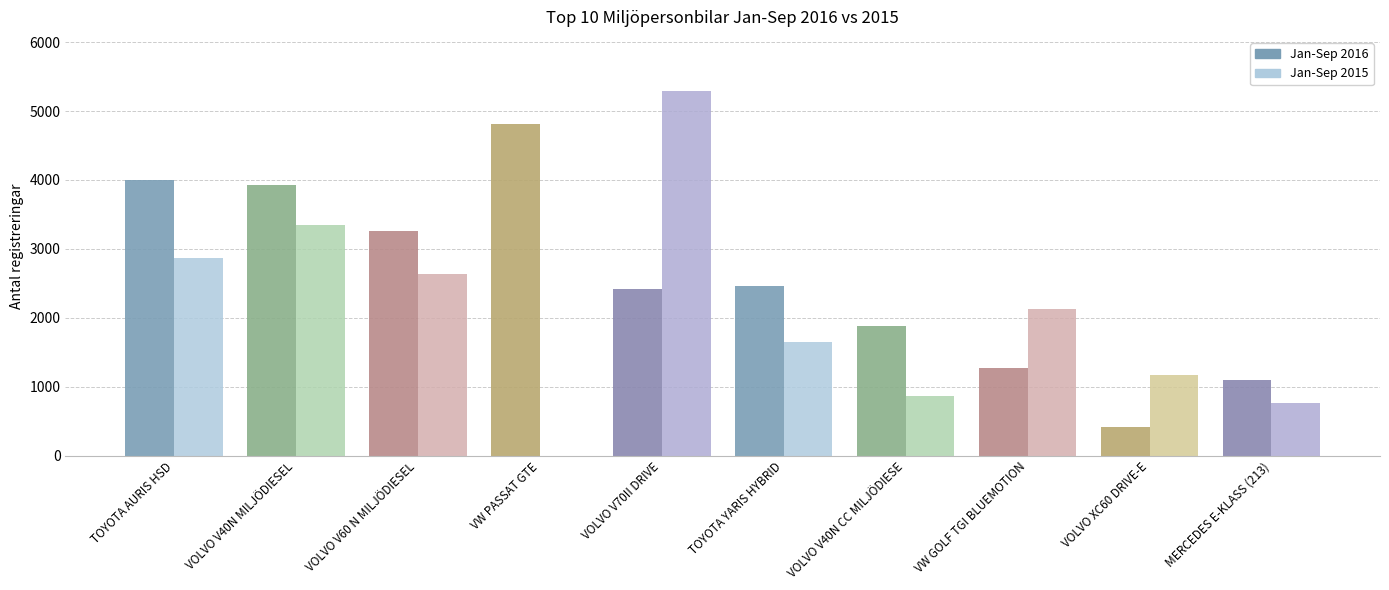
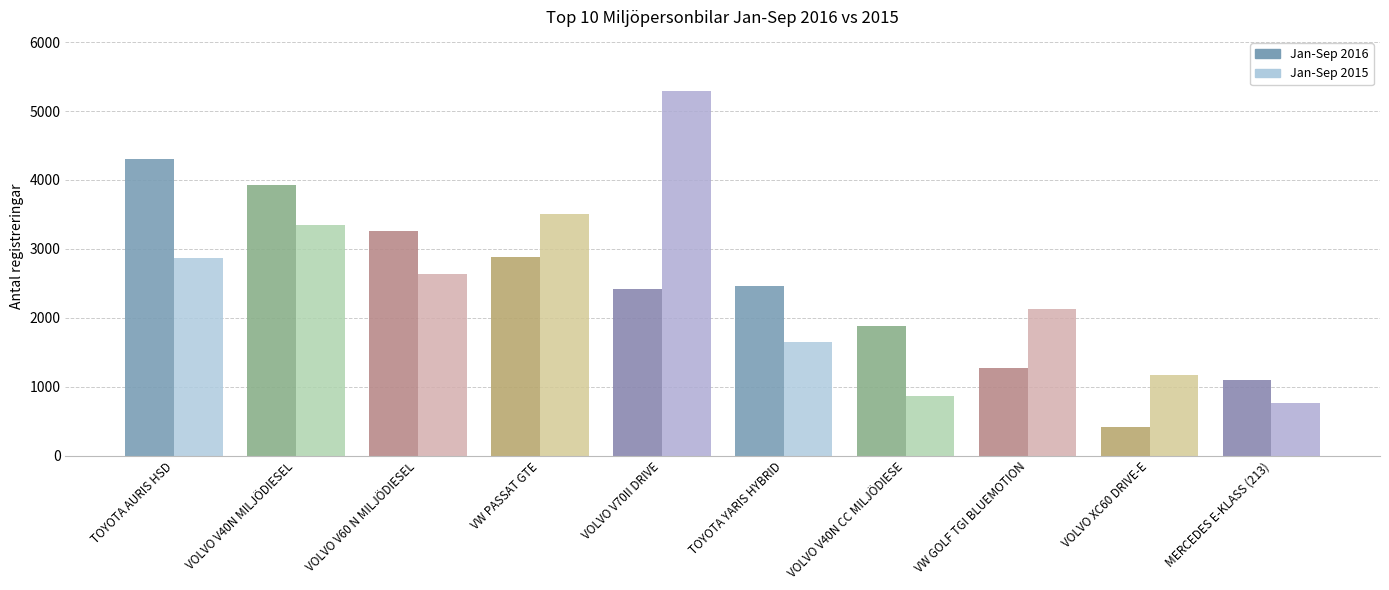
  {
    "Jan-Sep 2016": {
-     "TOYOTA AURIS HSD": 4000,
+     "TOYOTA AURIS HSD": 4300,
      "VOLVO V40N MILJÖDIESEL": 3900,
      "VOLVO V60 N MILJÖDIESEL": 3300,
-     "VW PASSAT GTE": 4800,
+     "VW PASSAT GTE": 2900,
      "VOLVO V70II DRIVE": 2400,
      "TOYOTA YARIS HYBRID": 2500,
      "VOLVO V40N CC MILJÖDIESE": 1900,
      "VW GOLF TGI BLUEMOTION": 1300,
      "VOLVO XC60 DRIVE-E": 400,
      "MERCEDES E-KLASS (213)": 1100
    },
    "Jan-Sep 2015": {
      "TOYOTA AURIS HSD": 2900,
      "VOLVO V40N MILJÖDIESEL": 3300,
      "VOLVO V60 N MILJÖDIESEL": 2600,
-     "VW PASSAT GTE": 0,
+     "VW PASSAT GTE": 3500,
      "VOLVO V70II DRIVE": 5300,
      "TOYOTA YARIS HYBRID": 1700,
      "VOLVO V40N CC MILJÖDIESE": 900,
      "VW GOLF TGI BLUEMOTION": 2100,
      "VOLVO XC60 DRIVE-E": 1200,
      "MERCEDES E-KLASS (213)": 800
    }
  }
